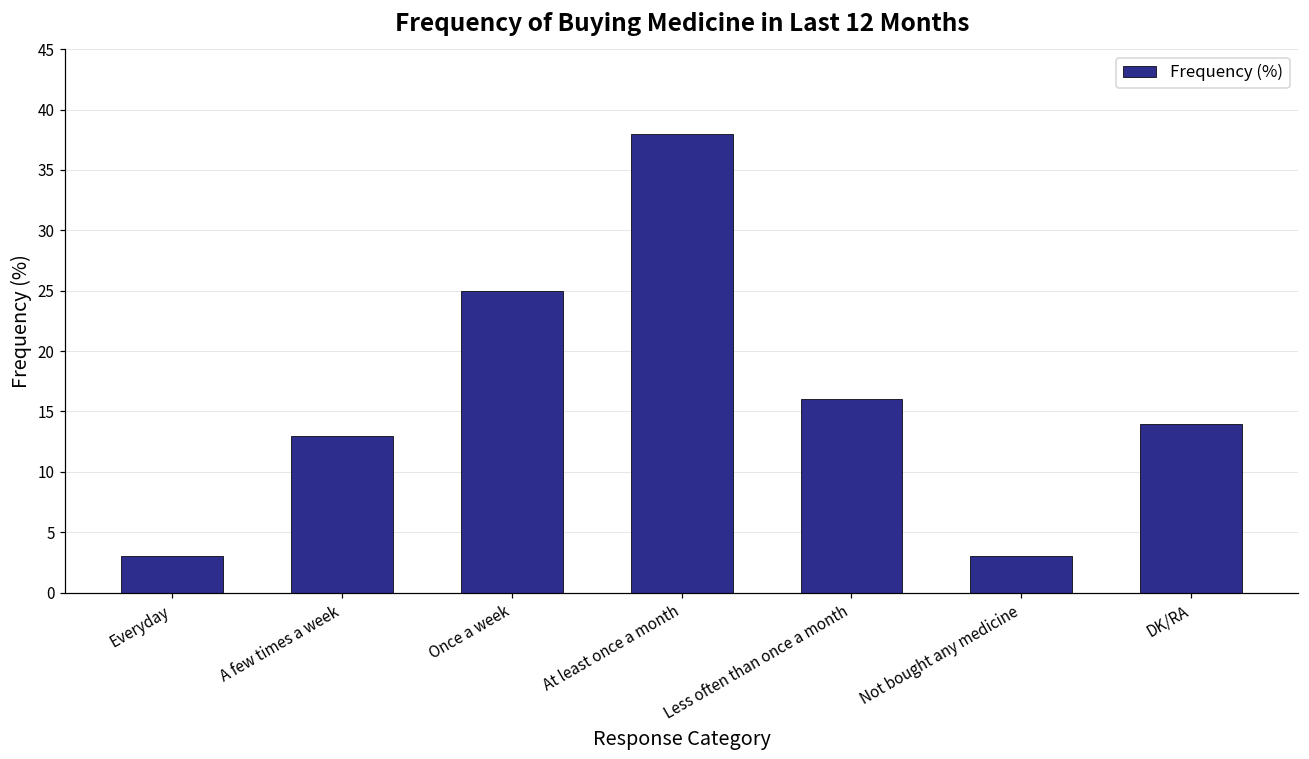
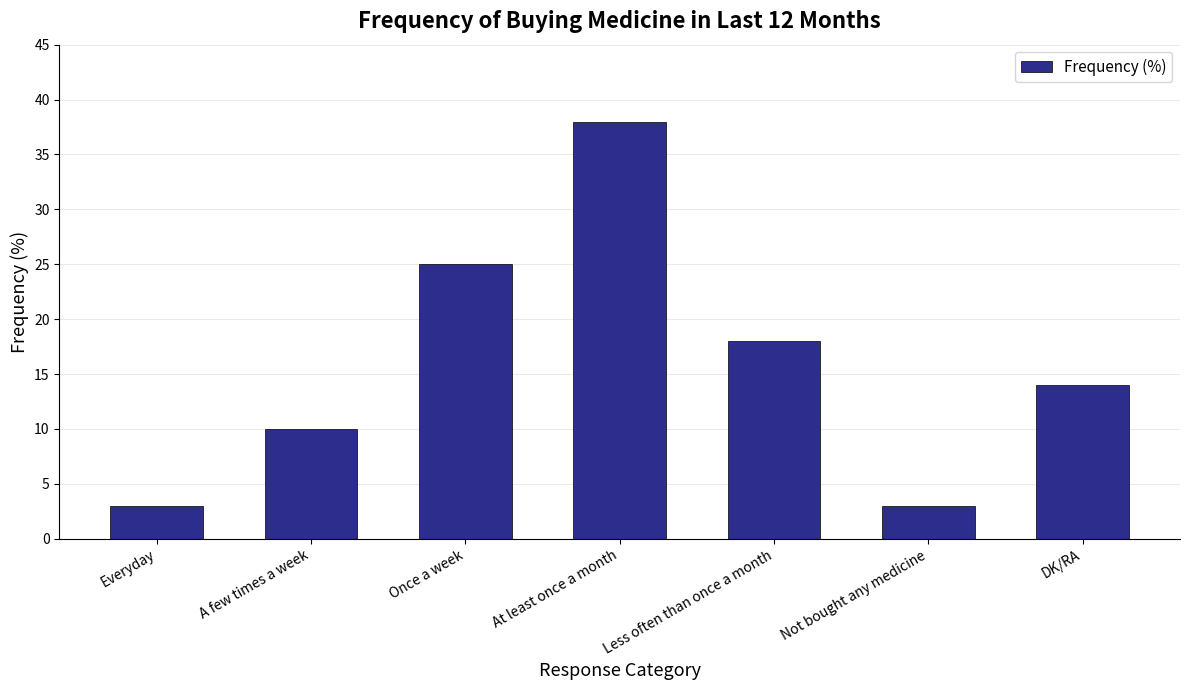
  {
    "Everyday": 3,
-   "A few times a week": 13,
+   "A few times a week": 10,
    "Once a week": 25,
    "At least once a month": 38,
-   "Less often than once a month": 16,
+   "Less often than once a month": 18,
    "Not bought any medicine": 3,
    "DK/RA": 14
  }
